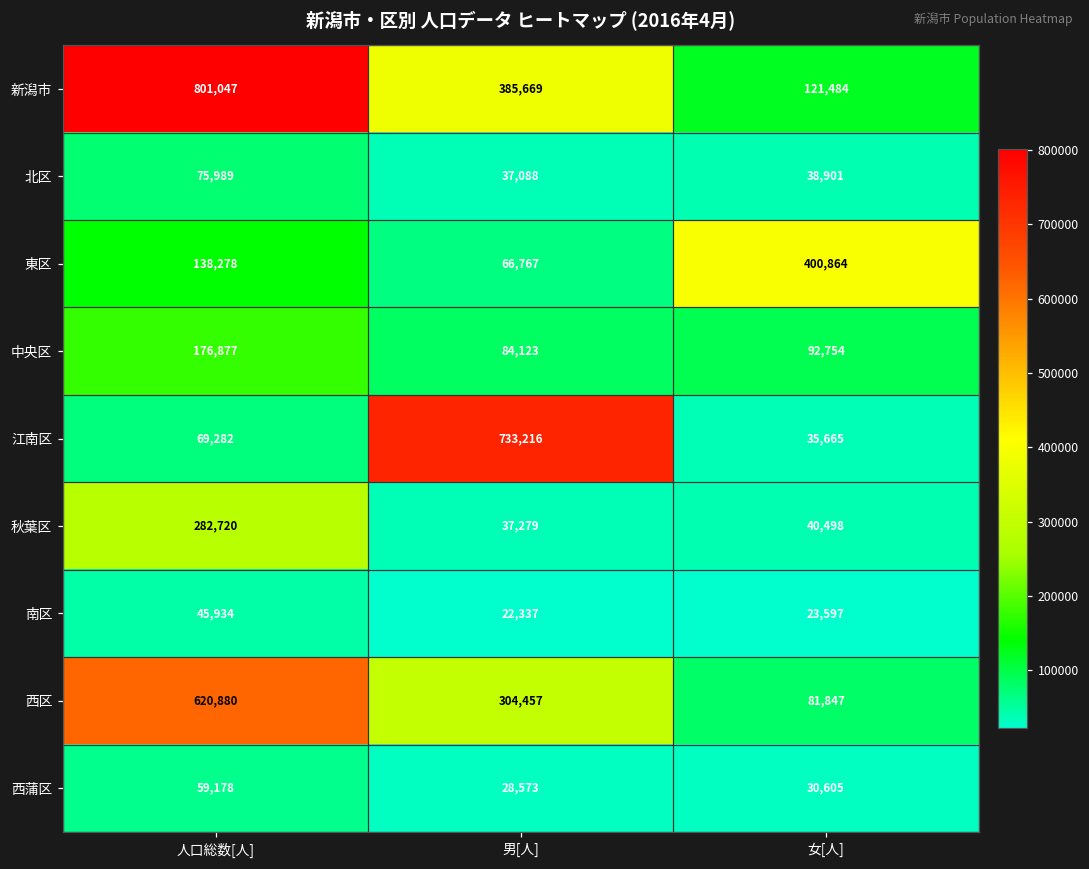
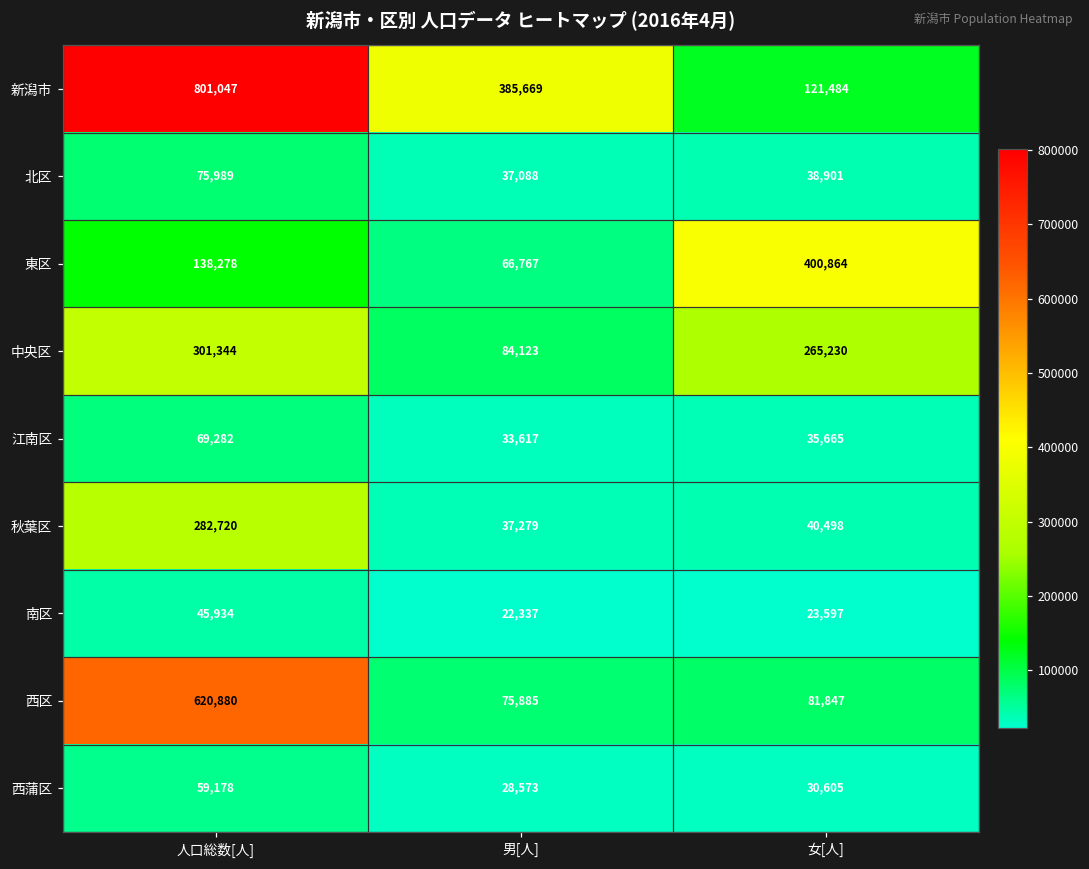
  {
    "新潟市": {
      "人口総数[人]": "801,047",
      "男[人]": "385,669",
      "女[人]": "121,484"
    },
    "北区": {
      "人口総数[人]": "75,989",
      "男[人]": "37,088",
      "女[人]": "38,901"
    },
    "東区": {
      "人口総数[人]": "138,278",
      "男[人]": "66,767",
      "女[人]": "400,864"
    },
    "中央区": {
-     "人口総数[人]": "176,877",
+     "人口総数[人]": "301,344",
      "男[人]": "84,123",
-     "女[人]": "92,754"
+     "女[人]": "265,230"
    },
    "江南区": {
      "人口総数[人]": "69,282",
-     "男[人]": "733,216",
+     "男[人]": "33,617",
      "女[人]": "35,665"
    },
    "秋葉区": {
      "人口総数[人]": "282,720",
      "男[人]": "37,279",
      "女[人]": "40,498"
    },
    "南区": {
      "人口総数[人]": "45,934",
      "男[人]": "22,337",
      "女[人]": "23,597"
    },
    "西区": {
      "人口総数[人]": "620,880",
-     "男[人]": "304,457",
+     "男[人]": "75,885",
      "女[人]": "81,847"
    },
    "西蒲区": {
      "人口総数[人]": "59,178",
      "男[人]": "28,573",
      "女[人]": "30,605"
    }
  }
